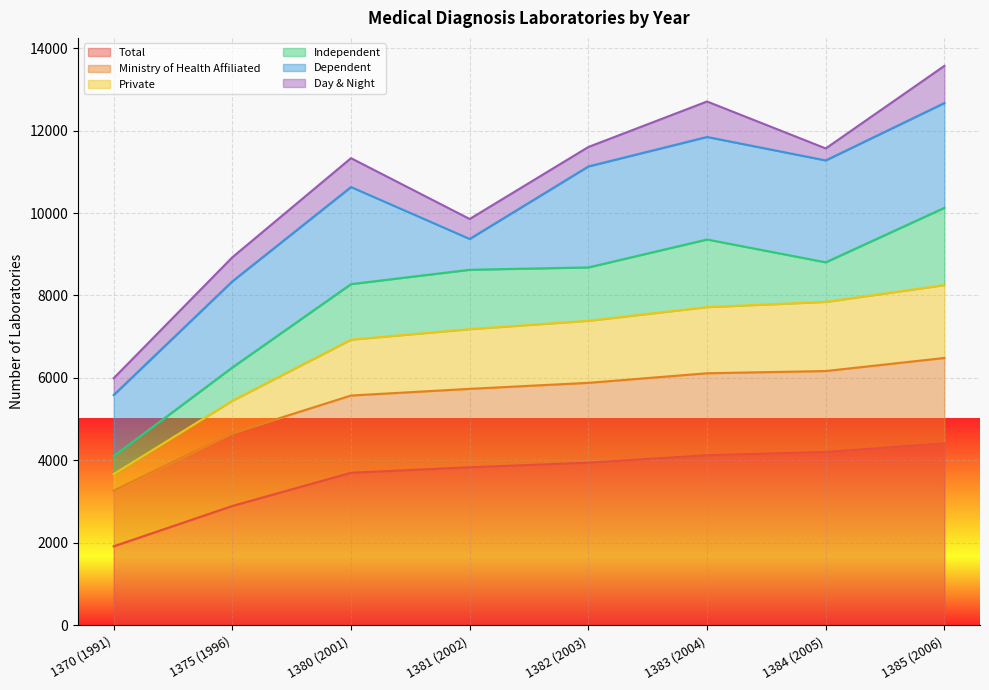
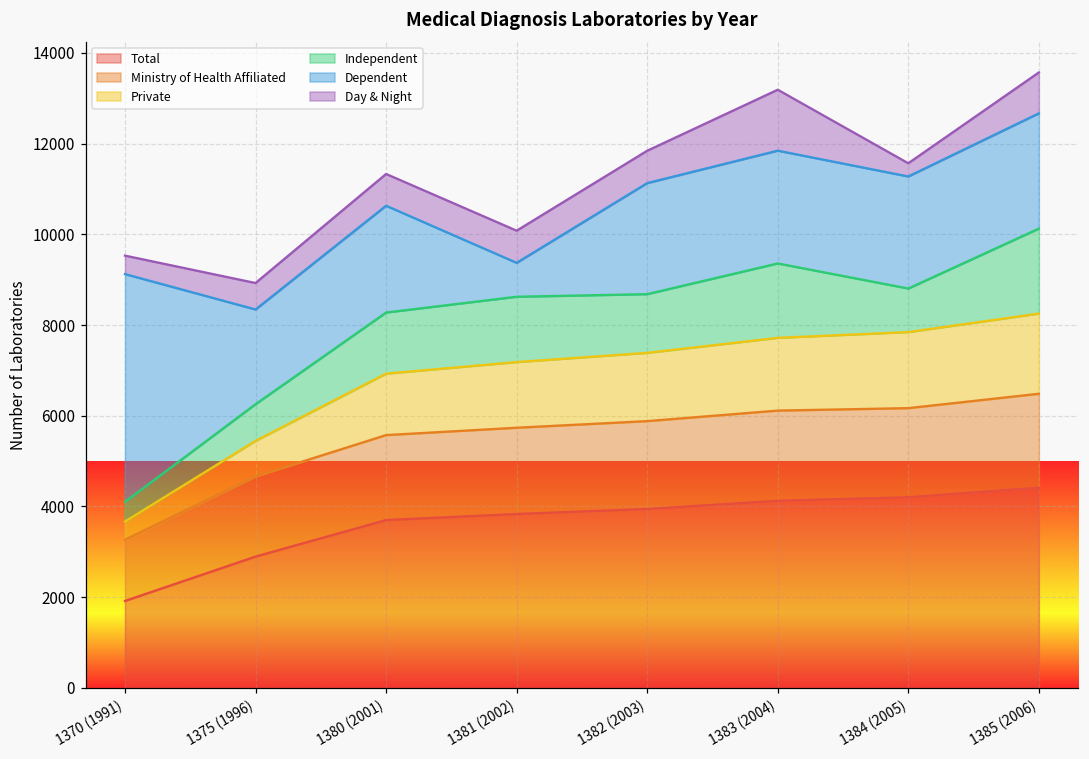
  {
    "Independent": {
      "1370 (1991)": 400,
      "1375 (1996)": 800,
      "1380 (2001)": 1300,
      "1381 (2002)": 1400,
      "1382 (2003)": 1300,
      "1383 (2004)": 1600,
      "1384 (2005)": 1000,
      "1385 (2006)": 1900
    },
    "Dependent": {
-     "1370 (1991)": 1500,
+     "1370 (1991)": 5000,
      "1375 (1996)": 2100,
      "1380 (2001)": 2400,
      "1381 (2002)": 700,
      "1382 (2003)": 2400,
      "1383 (2004)": 2500,
      "1384 (2005)": 2500,
      "1385 (2006)": 2500
    },
    "Day & Night": {
      "1370 (1991)": 400,
      "1375 (1996)": 600,
      "1380 (2001)": 700,
-     "1381 (2002)": 500,
-     "1382 (2003)": 500,
-     "1383 (2004)": 900,
+     "1381 (2002)": 700,
+     "1382 (2003)": 700,
+     "1383 (2004)": 1300,
      "1384 (2005)": 300,
      "1385 (2006)": 900
    }
  }
